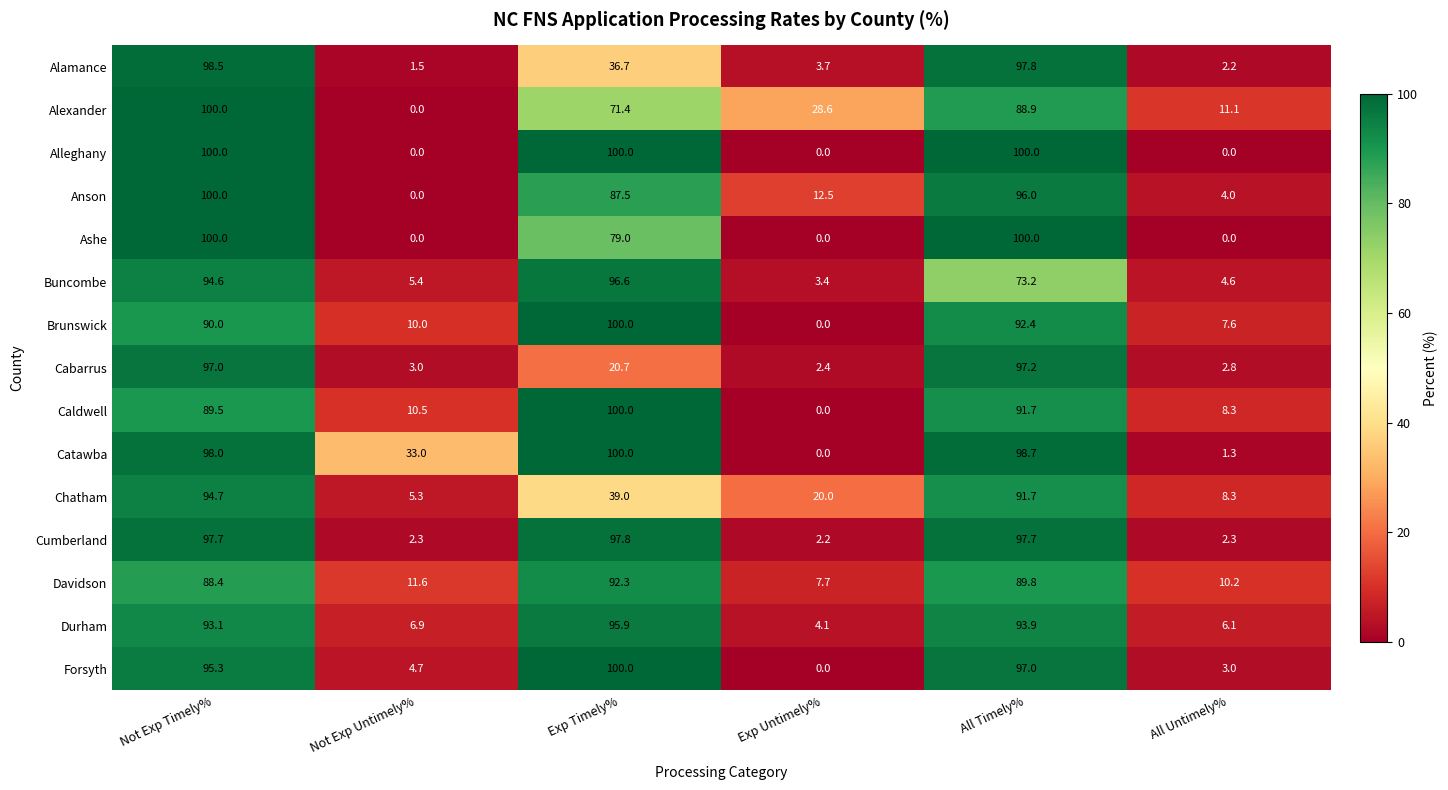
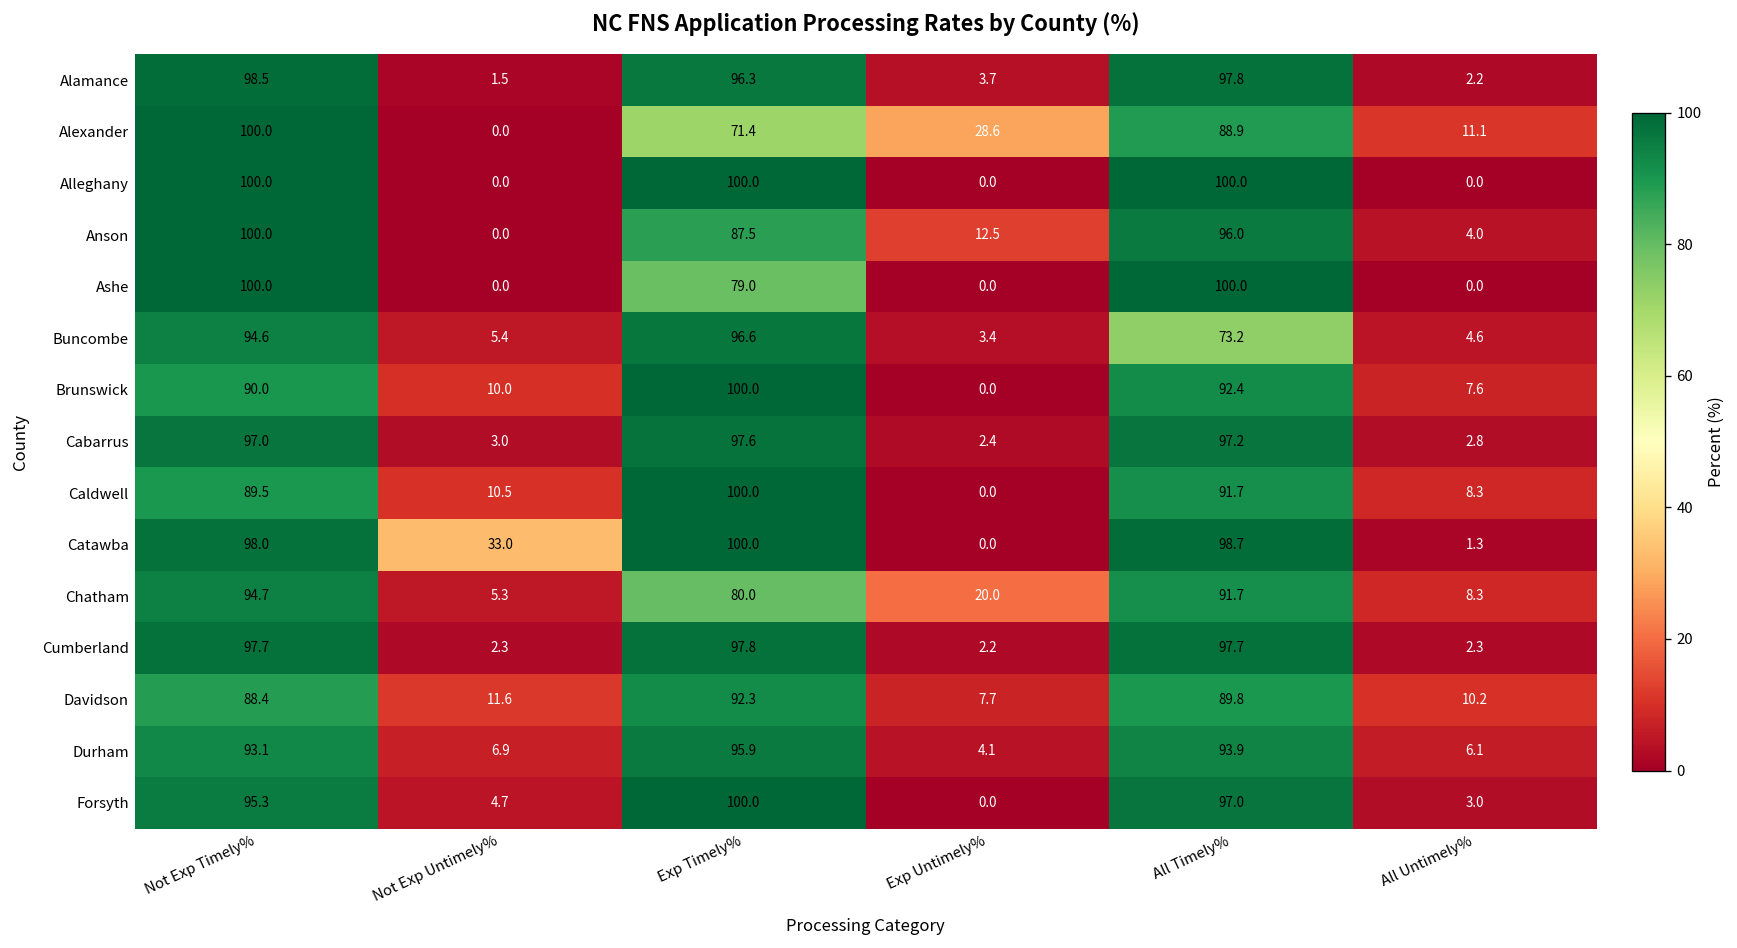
  {
    "Alamance": {
      "Not Exp Timely%": 98.5,
      "Not Exp Untimely%": 1.5,
-     "Exp Timely%": 36.7,
+     "Exp Timely%": 96.3,
      "Exp Untimely%": 3.7,
      "All Timely%": 97.8,
      "All Untimely%": 2.2
    },
    "Alexander": {
      "Not Exp Timely%": 100.0,
      "Not Exp Untimely%": 0.0,
      "Exp Timely%": 71.4,
      "Exp Untimely%": 28.6,
      "All Timely%": 88.9,
      "All Untimely%": 11.1
    },
    "Alleghany": {
      "Not Exp Timely%": 100.0,
      "Not Exp Untimely%": 0.0,
      "Exp Timely%": 100.0,
      "Exp Untimely%": 0.0,
      "All Timely%": 100.0,
      "All Untimely%": 0.0
    },
    "Anson": {
      "Not Exp Timely%": 100.0,
      "Not Exp Untimely%": 0.0,
      "Exp Timely%": 87.5,
      "Exp Untimely%": 12.5,
      "All Timely%": 96.0,
      "All Untimely%": 4.0
    },
    "Ashe": {
      "Not Exp Timely%": 100.0,
      "Not Exp Untimely%": 0.0,
      "Exp Timely%": 79.0,
      "Exp Untimely%": 0.0,
      "All Timely%": 100.0,
      "All Untimely%": 0.0
    },
    "Buncombe": {
      "Not Exp Timely%": 94.6,
      "Not Exp Untimely%": 5.4,
      "Exp Timely%": 96.6,
      "Exp Untimely%": 3.4,
      "All Timely%": 73.2,
      "All Untimely%": 4.6
    },
    "Brunswick": {
      "Not Exp Timely%": 90.0,
      "Not Exp Untimely%": 10.0,
      "Exp Timely%": 100.0,
      "Exp Untimely%": 0.0,
      "All Timely%": 92.4,
      "All Untimely%": 7.6
    },
    "Cabarrus": {
      "Not Exp Timely%": 97.0,
      "Not Exp Untimely%": 3.0,
-     "Exp Timely%": 20.7,
+     "Exp Timely%": 97.6,
      "Exp Untimely%": 2.4,
      "All Timely%": 97.2,
      "All Untimely%": 2.8
    },
    "Caldwell": {
      "Not Exp Timely%": 89.5,
      "Not Exp Untimely%": 10.5,
      "Exp Timely%": 100.0,
      "Exp Untimely%": 0.0,
      "All Timely%": 91.7,
      "All Untimely%": 8.3
    },
    "Catawba": {
      "Not Exp Timely%": 98.0,
      "Not Exp Untimely%": 33.0,
      "Exp Timely%": 100.0,
      "Exp Untimely%": 0.0,
      "All Timely%": 98.7,
      "All Untimely%": 1.3
    },
    "Chatham": {
      "Not Exp Timely%": 94.7,
      "Not Exp Untimely%": 5.3,
-     "Exp Timely%": 39.0,
+     "Exp Timely%": 80.0,
      "Exp Untimely%": 20.0,
      "All Timely%": 91.7,
      "All Untimely%": 8.3
    },
    "Cumberland": {
      "Not Exp Timely%": 97.7,
      "Not Exp Untimely%": 2.3,
      "Exp Timely%": 97.8,
      "Exp Untimely%": 2.2,
      "All Timely%": 97.7,
      "All Untimely%": 2.3
    },
    "Davidson": {
      "Not Exp Timely%": 88.4,
      "Not Exp Untimely%": 11.6,
      "Exp Timely%": 92.3,
      "Exp Untimely%": 7.7,
      "All Timely%": 89.8,
      "All Untimely%": 10.2
    },
    "Durham": {
      "Not Exp Timely%": 93.1,
      "Not Exp Untimely%": 6.9,
      "Exp Timely%": 95.9,
      "Exp Untimely%": 4.1,
      "All Timely%": 93.9,
      "All Untimely%": 6.1
    },
    "Forsyth": {
      "Not Exp Timely%": 95.3,
      "Not Exp Untimely%": 4.7,
      "Exp Timely%": 100.0,
      "Exp Untimely%": 0.0,
      "All Timely%": 97.0,
      "All Untimely%": 3.0
    }
  }
